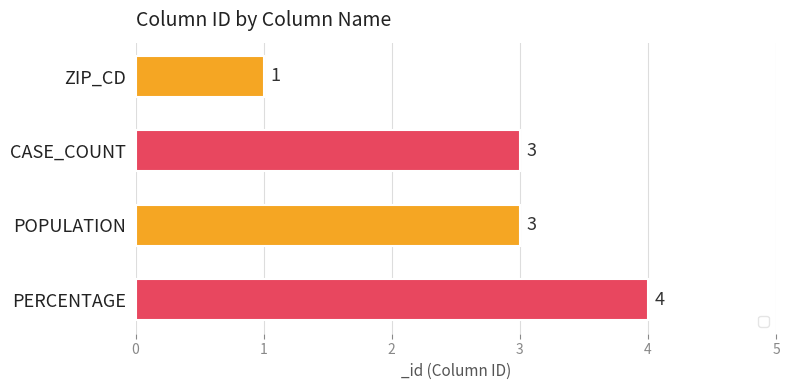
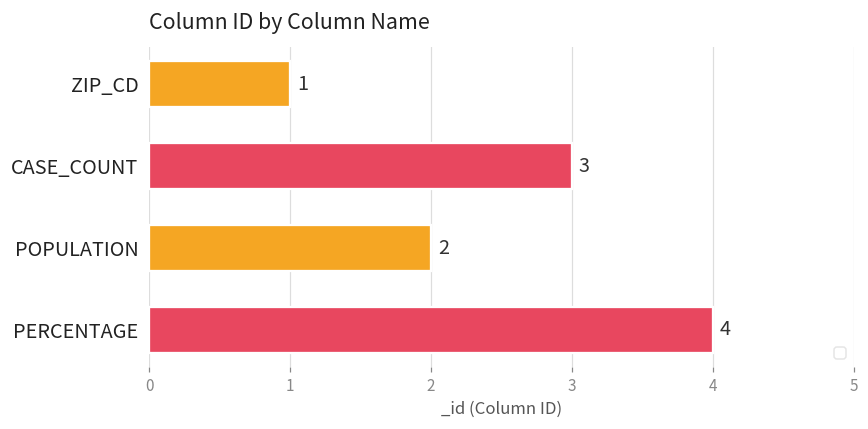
  {
    "ZIP_CD": 1,
    "CASE_COUNT": 3,
-   "POPULATION": 3,
+   "POPULATION": 2,
    "PERCENTAGE": 4
  }
